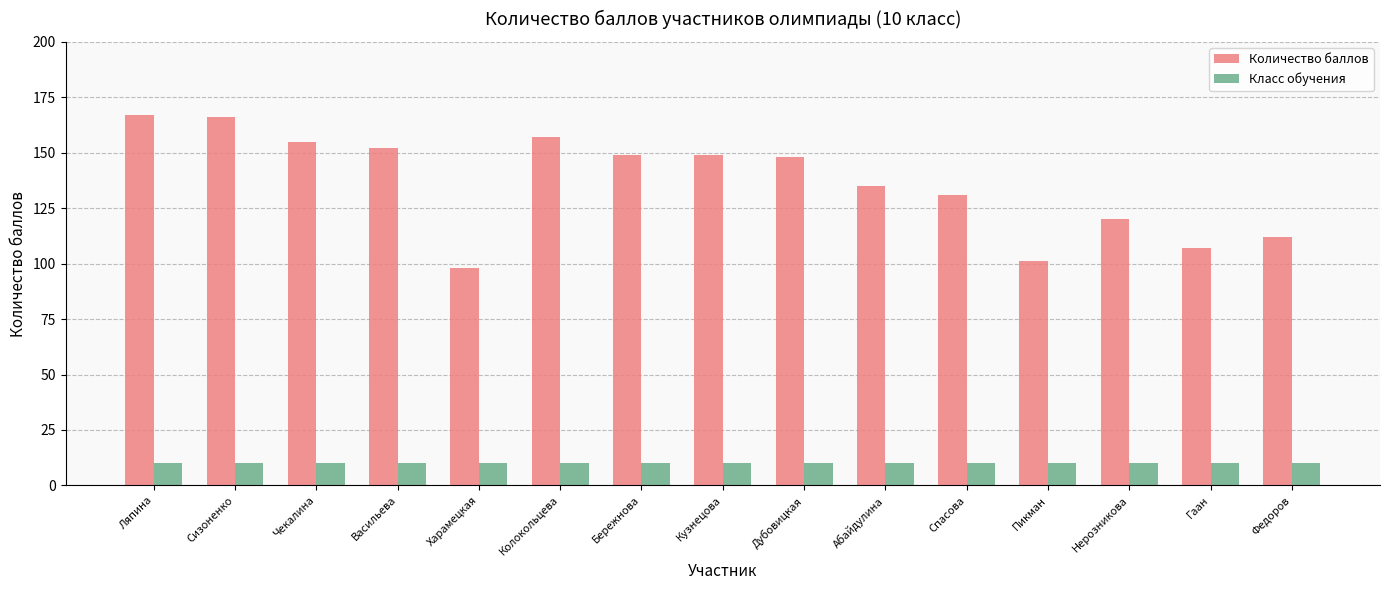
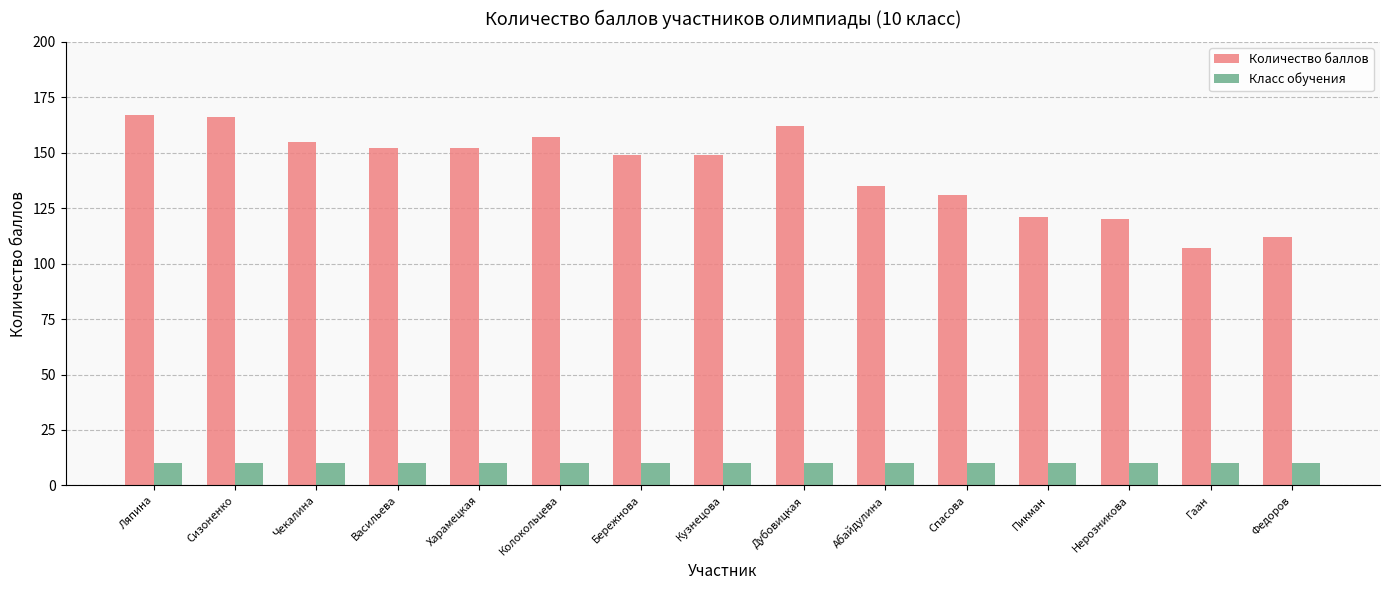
  {
    "Количество баллов": {
      "Ляпина": 167,
      "Сизоненко": 166,
      "Чекалина": 155,
      "Васильева": 152,
-     "Харамецкая": 98,
+     "Харамецкая": 152,
      "Колокольцева": 157,
      "Бережнова": 149,
      "Кузнецова": 149,
-     "Дубовицкая": 148,
+     "Дубовицкая": 162,
      "Абайдулина": 135,
      "Спасова": 131,
-     "Пикман": 101,
+     "Пикман": 121,
      "Нерозникова": 120,
      "Гаан": 107,
      "Федоров": 112
    },
    "Класс обучения": {
      "Ляпина": 10,
      "Сизоненко": 10,
      "Чекалина": 10,
      "Васильева": 10,
      "Харамецкая": 10,
      "Колокольцева": 10,
      "Бережнова": 10,
      "Кузнецова": 10,
      "Дубовицкая": 10,
      "Абайдулина": 10,
      "Спасова": 10,
      "Пикман": 10,
      "Нерозникова": 10,
      "Гаан": 10,
      "Федоров": 10
    }
  }
